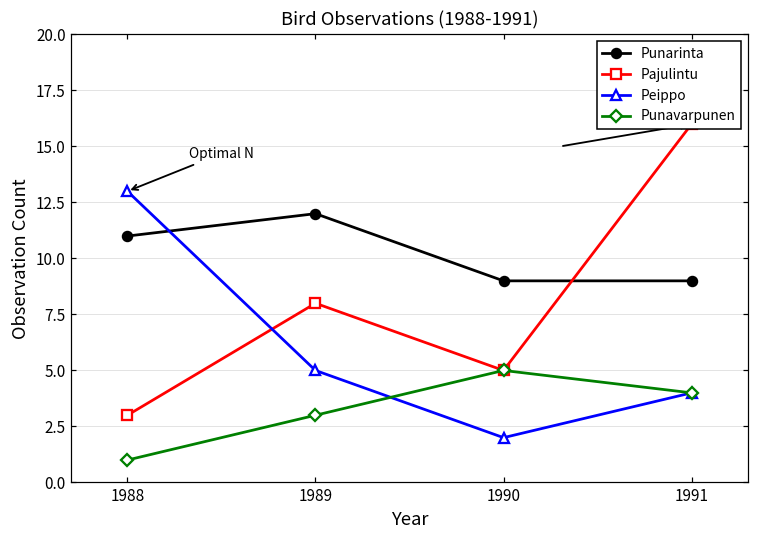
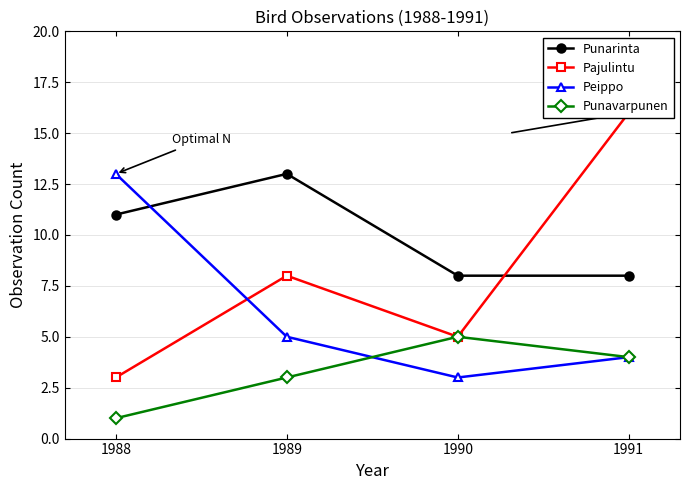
  {
    "Punarinta": {
      "1988": 11,
-     "1989": 12,
-     "1990": 9,
-     "1991": 9
+     "1989": 13,
+     "1990": 8,
+     "1991": 8
    },
    "Pajulintu": {
      "1988": 3,
      "1989": 8
    },
    "Peippo": {
      "1988": 13,
      "1989": 5,
-     "1990": 2
+     "1990": 3
    },
    "Punavarpunen": {
      "1988": 1,
      "1989": 3
    }
  }
